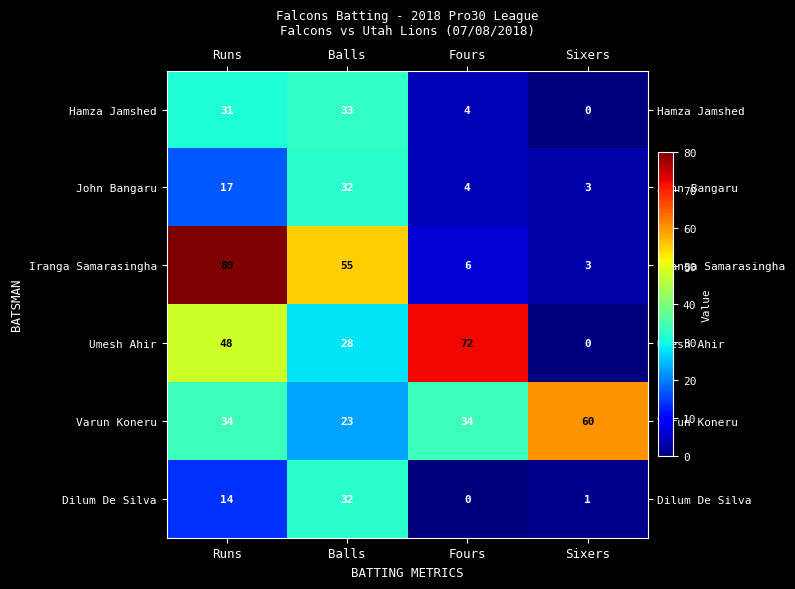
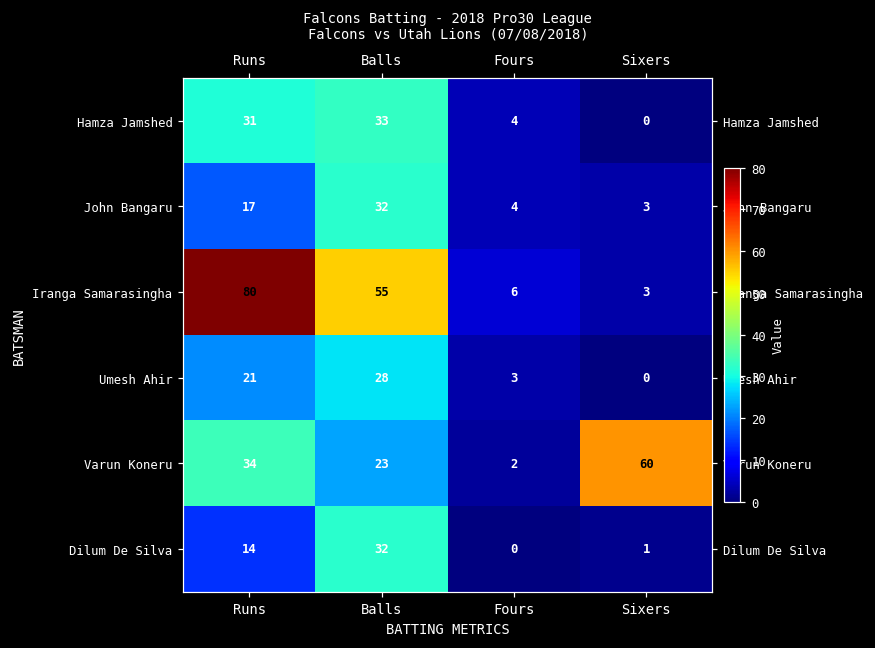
  {
    "Hamza Jamshed": {
      "Runs": 31,
      "Balls": 33,
      "Fours": 4,
      "Sixers": 0
    },
    "John Bangaru": {
      "Runs": 17,
      "Balls": 32,
      "Fours": 4,
      "Sixers": 3
    },
    "Iranga Samarasingha": {
      "Runs": 80,
      "Balls": 55,
      "Fours": 6,
      "Sixers": 3
    },
    "Umesh Ahir": {
-     "Runs": 48,
+     "Runs": 21,
      "Balls": 28,
-     "Fours": 72,
+     "Fours": 3,
      "Sixers": 0
    },
    "Varun Koneru": {
      "Runs": 34,
      "Balls": 23,
-     "Fours": 34,
+     "Fours": 2,
      "Sixers": 60
    },
    "Dilum De Silva": {
      "Runs": 14,
      "Balls": 32,
      "Fours": 0,
      "Sixers": 1
    }
  }
